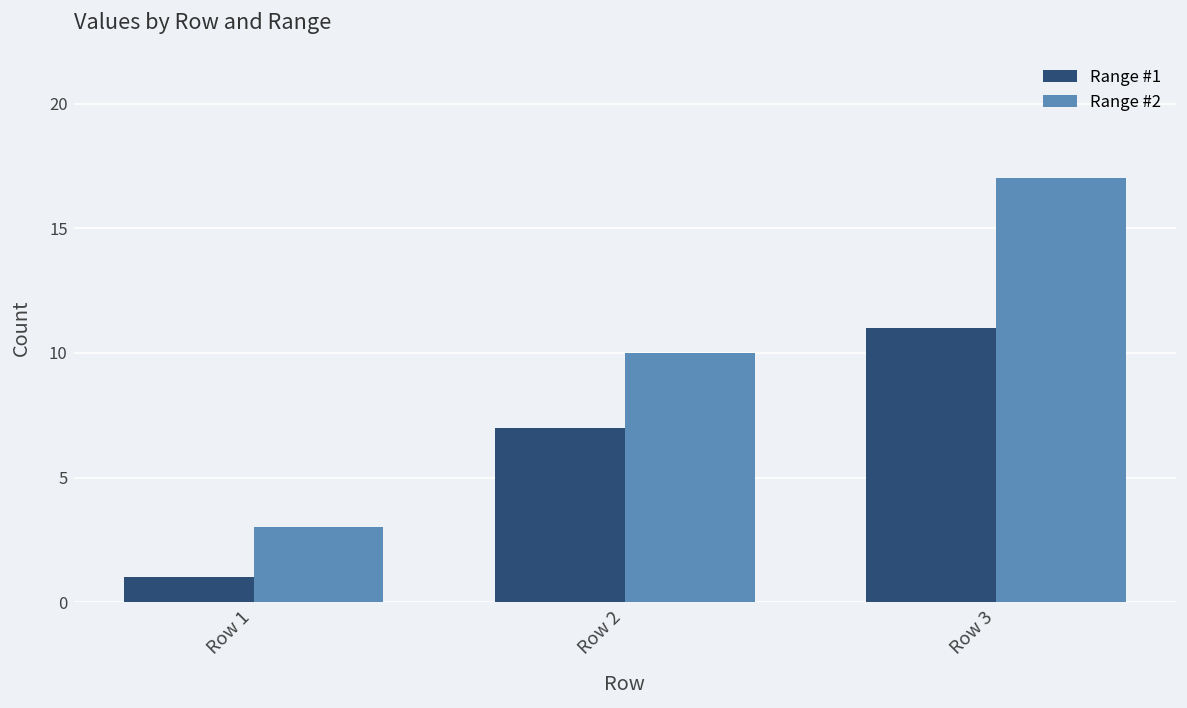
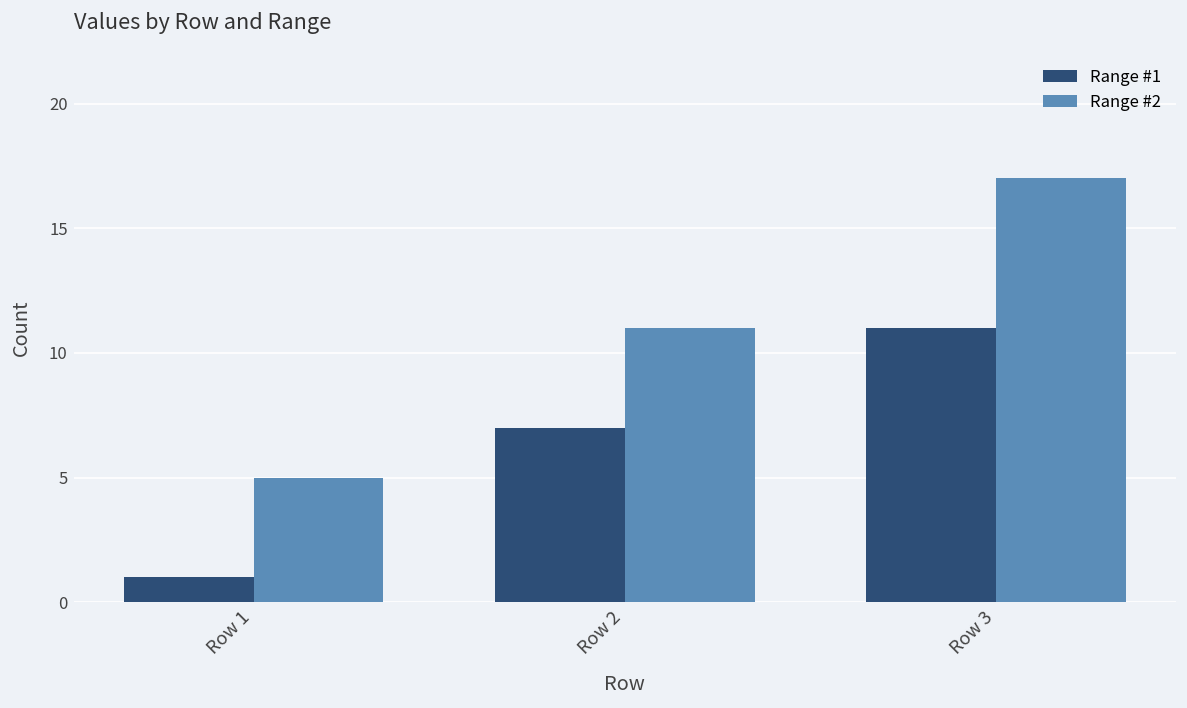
  {
    "Range #1": {
      "Row 1": 1,
      "Row 2": 7,
      "Row 3": 11
    },
    "Range #2": {
-     "Row 1": 3,
-     "Row 2": 10,
+     "Row 1": 5,
+     "Row 2": 11,
      "Row 3": 17
    }
  }
